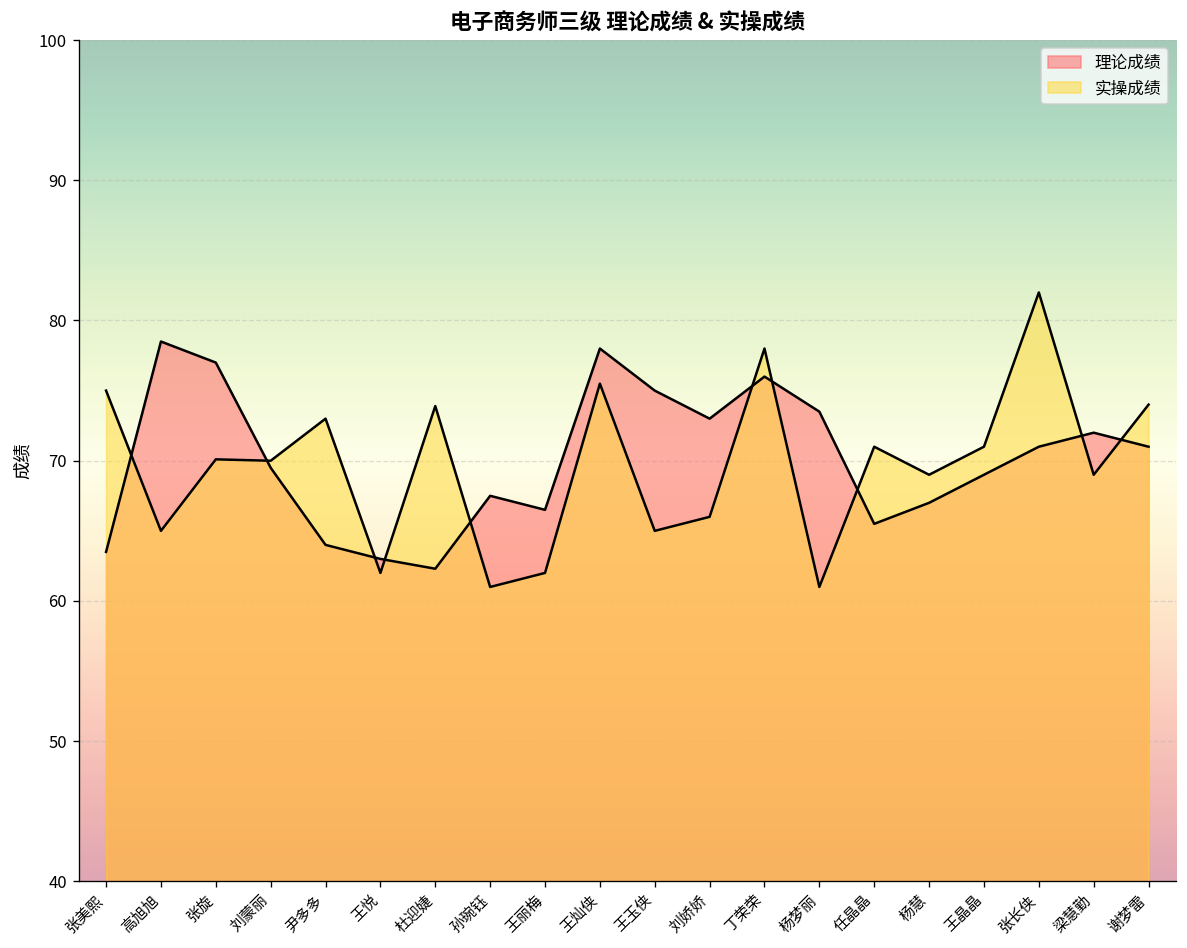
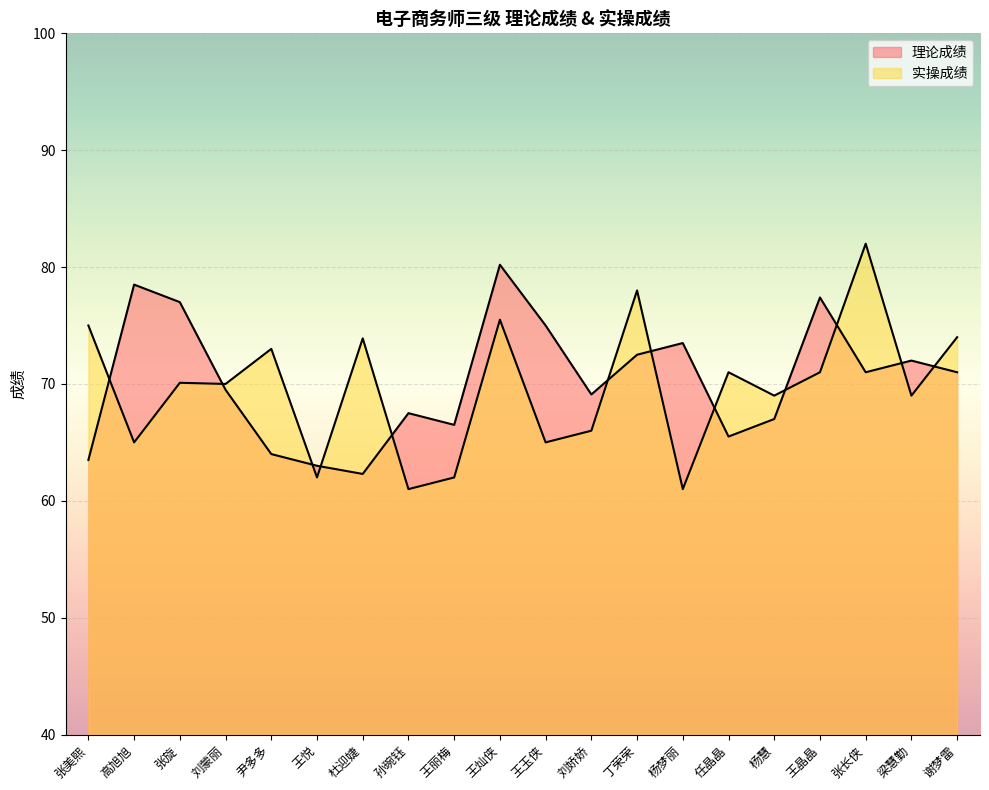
  {
    "理论成绩": {
      "张美熙": 63.5,
      "高旭旭": 78.5,
      "张旋": 77.0,
      "刘蒙丽": 69.5,
      "尹多多": 64.0,
      "王悦": 63.0,
      "杜迎婕": 62.3,
      "孙琬钰": 67.5,
      "王丽梅": 66.5,
-     "王灿侠": 78.0,
+     "王灿侠": 80.2,
      "王玉侠": 75.0,
-     "刘娇娇": 73.0,
-     "丁荣荣": 76.0,
+     "刘娇娇": 69.1,
+     "丁荣荣": 72.5,
      "杨梦丽": 73.5,
      "任晶晶": 65.5,
      "杨慧": 67.0,
-     "王晶晶": 69.0,
+     "王晶晶": 77.4,
      "张长侠": 71.0,
      "梁慧勤": 72.0,
      "谢梦雷": 71.0
    },
    "实操成绩": {
      "张美熙": 75.0,
      "高旭旭": 65.0,
      "张旋": 70.1,
      "刘蒙丽": 70.0,
      "尹多多": 73.0,
      "王悦": 62.0,
      "杜迎婕": 73.9,
      "孙琬钰": 61.0,
      "王丽梅": 62.0,
      "王灿侠": 75.5,
      "王玉侠": 65.0,
      "刘娇娇": 66.0,
      "丁荣荣": 78.0,
      "杨梦丽": 61.0,
      "任晶晶": 71.0,
      "杨慧": 69.0,
      "王晶晶": 71.0,
      "张长侠": 82.0,
      "梁慧勤": 69.0,
      "谢梦雷": 74.0
    }
  }
